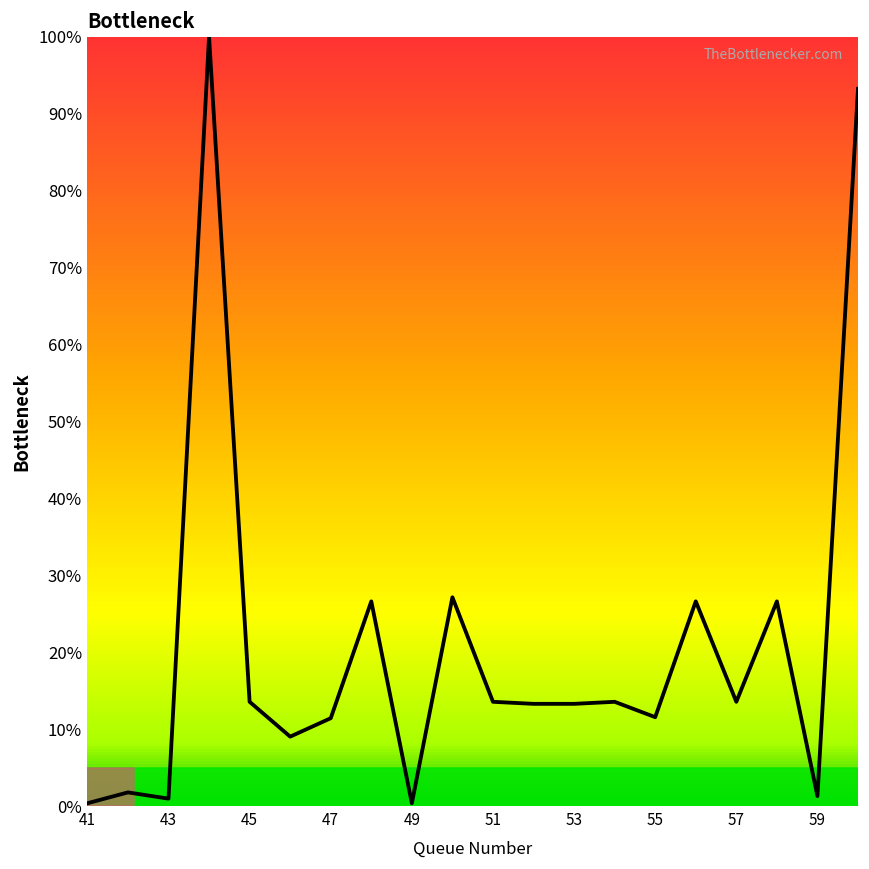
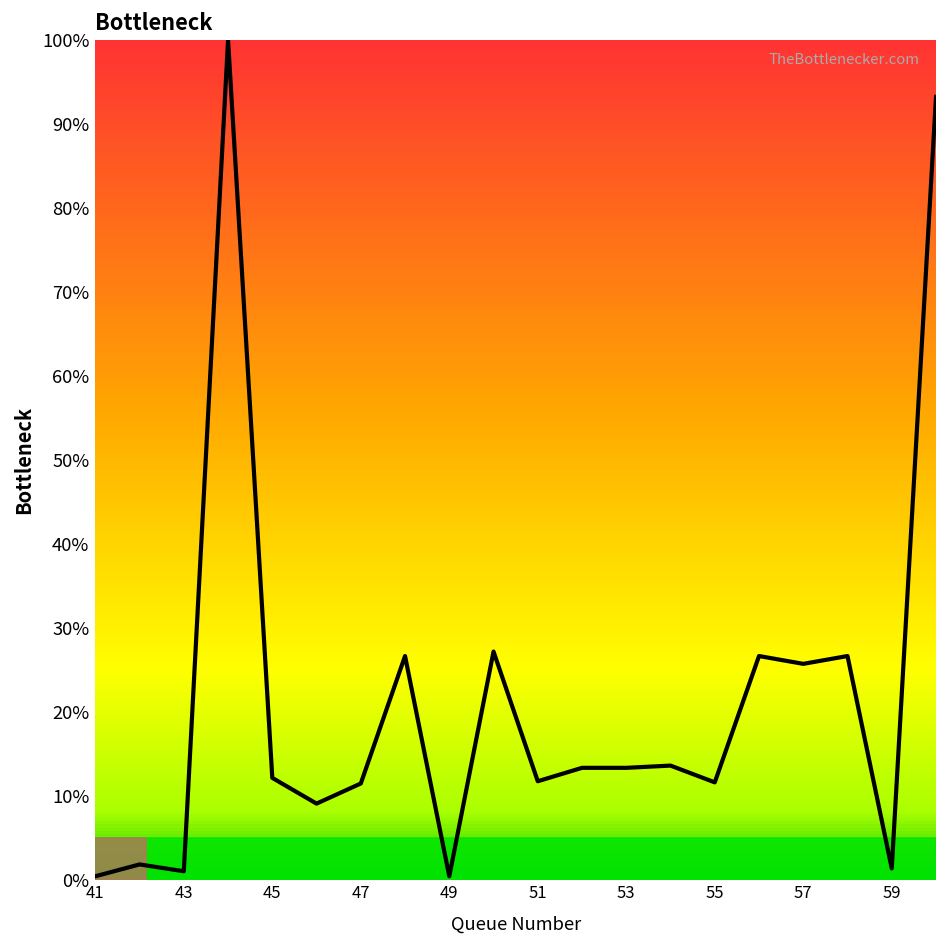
  {
-   "45": "14%",
+   "45": "12%",
    "47": "11%",
-   "51": "14%",
+   "51": "12%",
    "53": "13%",
    "55": "12%",
-   "57": "14%"
+   "57": "26%"
  }
